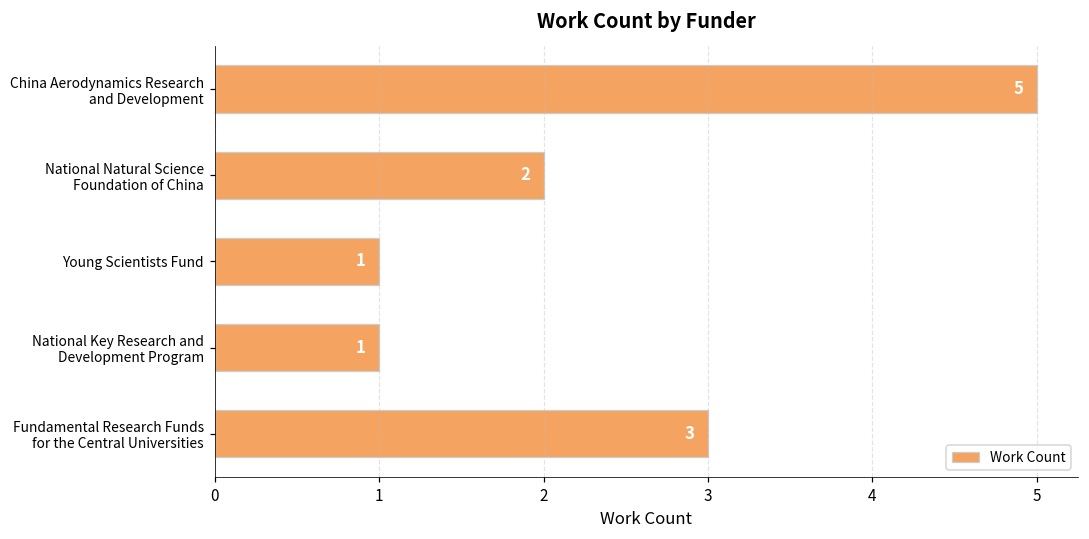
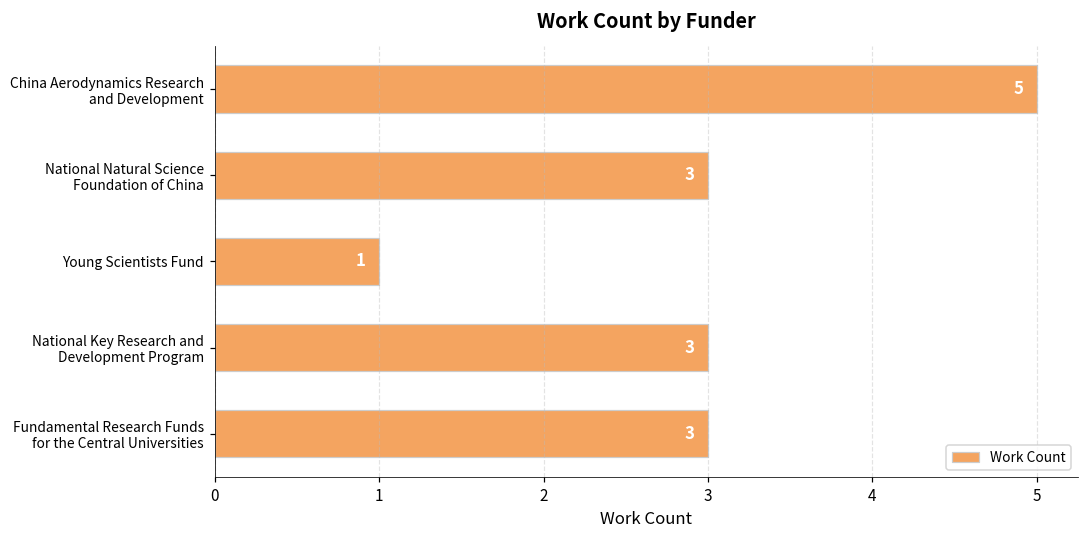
  {
    "China Aerodynamics Research and Development": 5,
-   "National Natural Science Foundation of China": 2,
+   "National Natural Science Foundation of China": 3,
    "Young Scientists Fund": 1,
-   "National Key Research and Development Program": 1,
+   "National Key Research and Development Program": 3,
    "Fundamental Research Funds for the Central Universities": 3
  }
